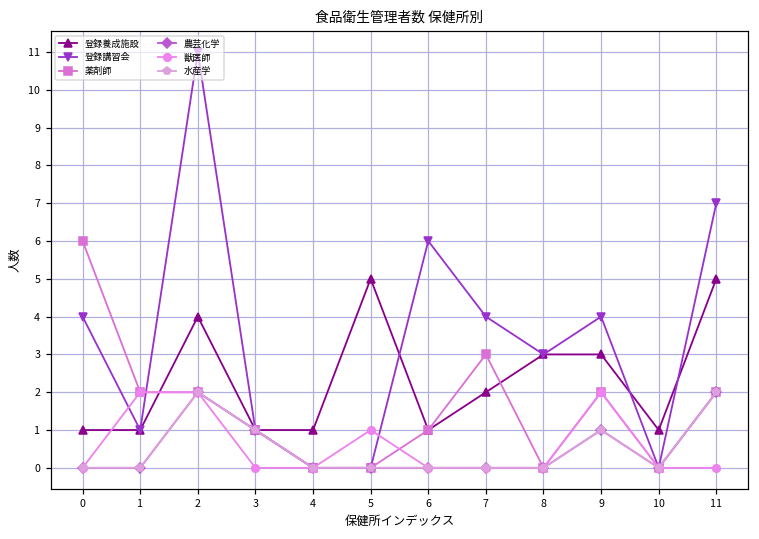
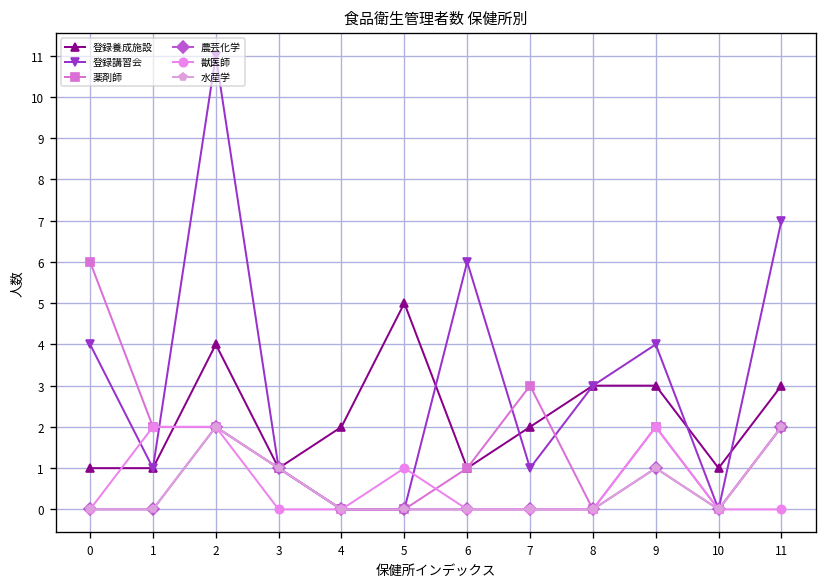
  {
    "登録養成施設": {
      "0": 1,
      "2": 4,
-     "4": 1,
+     "4": 2,
      "5": 5,
      "7": 2,
      "9": 3,
      "10": 1,
-     "11": 5
+     "11": 3
    },
    "登録講習会": {
      "0": 4,
      "6": 6,
-     "7": 4,
+     "7": 1,
      "9": 4,
      "11": 7
    }
  }
